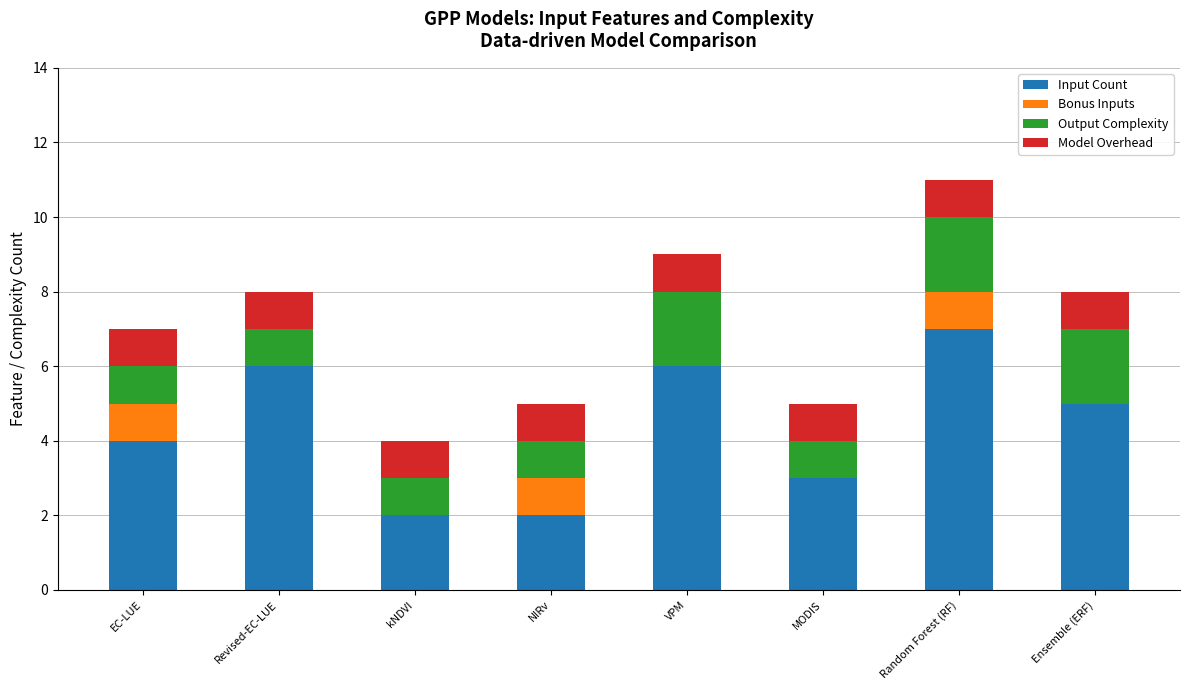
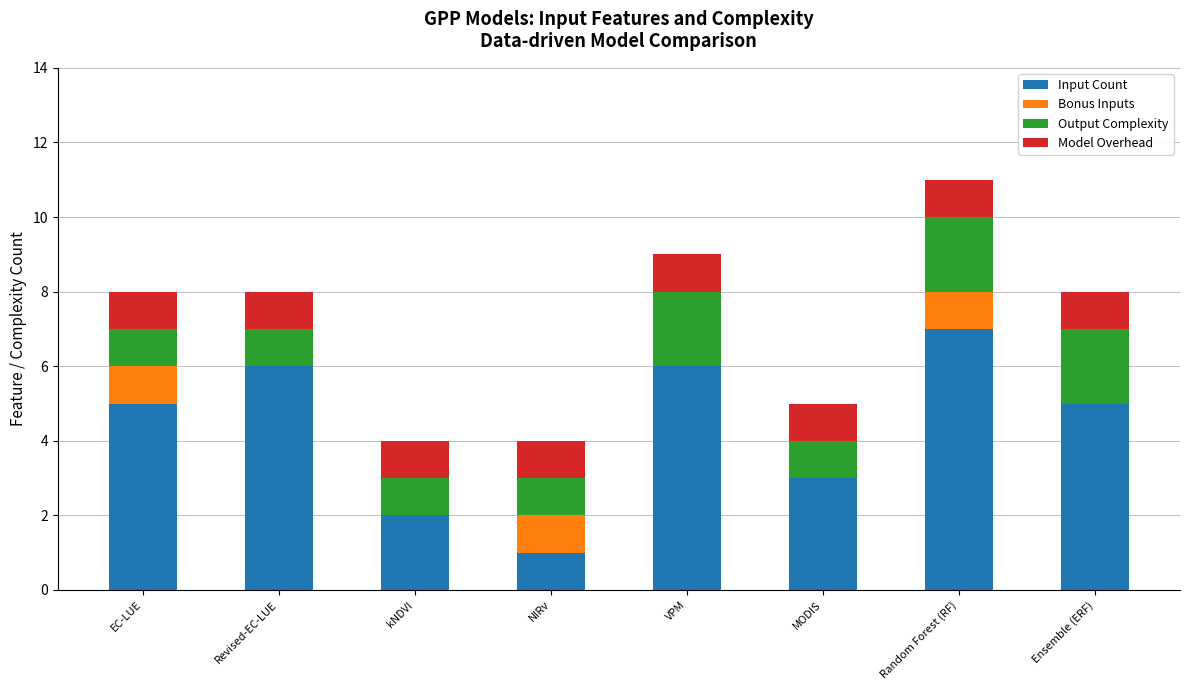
  {
    "Input Count": {
-     "EC-LUE": 4,
+     "EC-LUE": 5,
      "Revised-EC-LUE": 6,
      "kNDVI": 2,
-     "NIRv": 2,
+     "NIRv": 1,
      "VPM": 6,
      "MODIS": 3,
      "Random Forest (RF)": 7,
      "Ensemble (ERF)": 5
    },
    "Output Complexity": {
      "EC-LUE": 1,
      "Revised-EC-LUE": 1,
      "kNDVI": 1,
      "NIRv": 1,
      "VPM": 2,
      "MODIS": 1,
      "Random Forest (RF)": 2,
      "Ensemble (ERF)": 2
    },
    "Model Overhead": {
      "EC-LUE": 1,
      "Revised-EC-LUE": 1,
      "kNDVI": 1,
      "NIRv": 1,
      "VPM": 1,
      "MODIS": 1,
      "Random Forest (RF)": 1,
      "Ensemble (ERF)": 1
    }
  }
